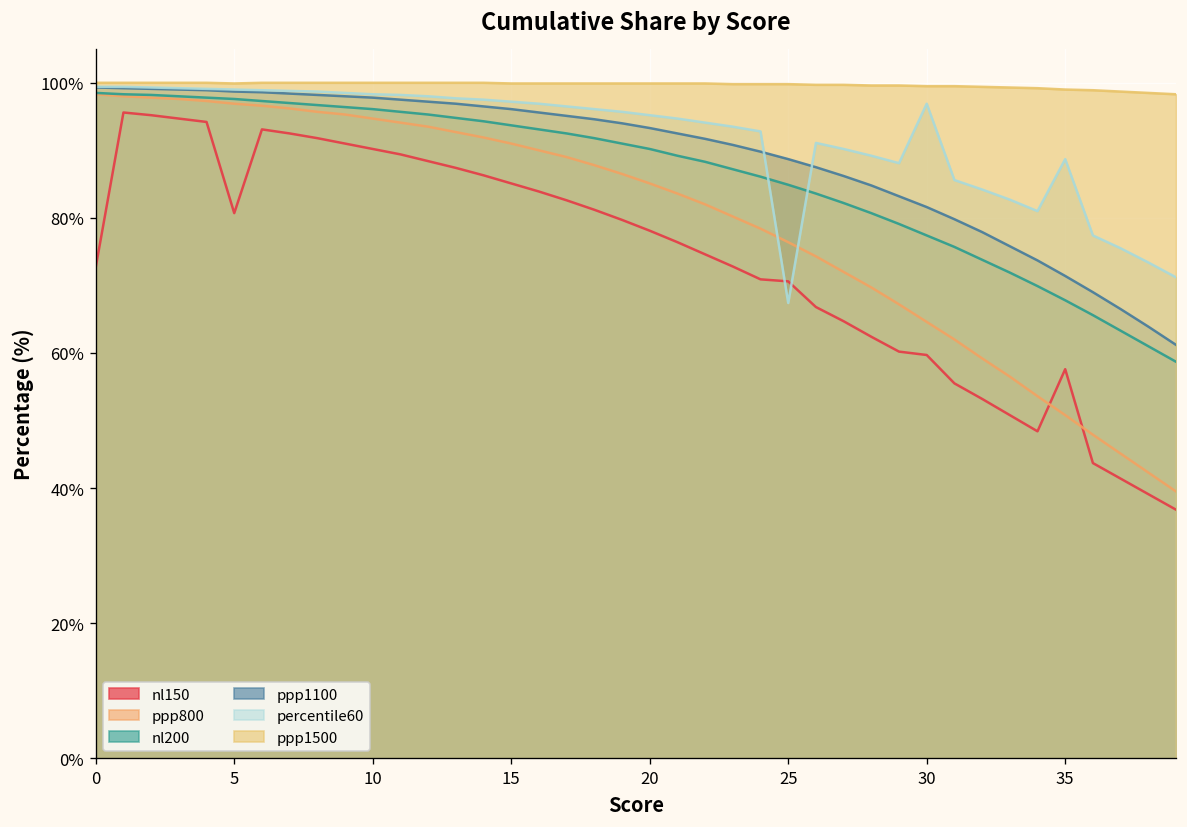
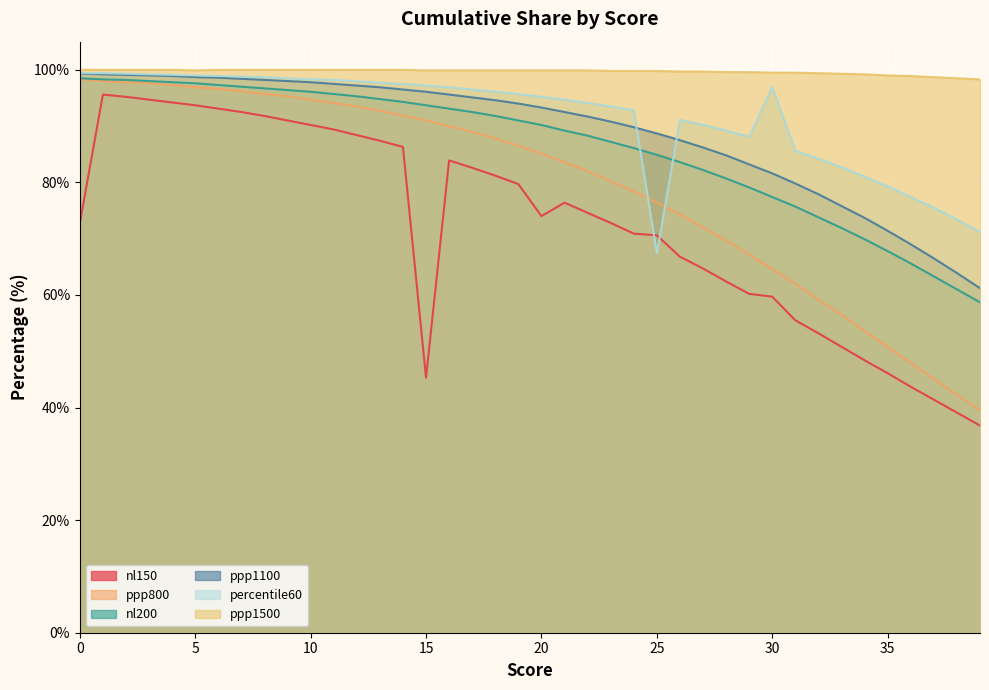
  {
    "nl150": {
      "0": "73%",
-     "5": "81%",
+     "5": "94%",
      "10": "90%",
-     "15": "85%",
-     "20": "78%",
+     "15": "45%",
+     "20": "74%",
      "25": "71%",
      "30": "60%",
-     "35": "58%"
+     "35": "46%"
    },
    "percentile60": {
      "10": "98%",
      "15": "97%",
      "20": "95%",
      "25": "67%",
      "30": "97%",
-     "35": "89%"
+     "35": "79%"
    }
  }
